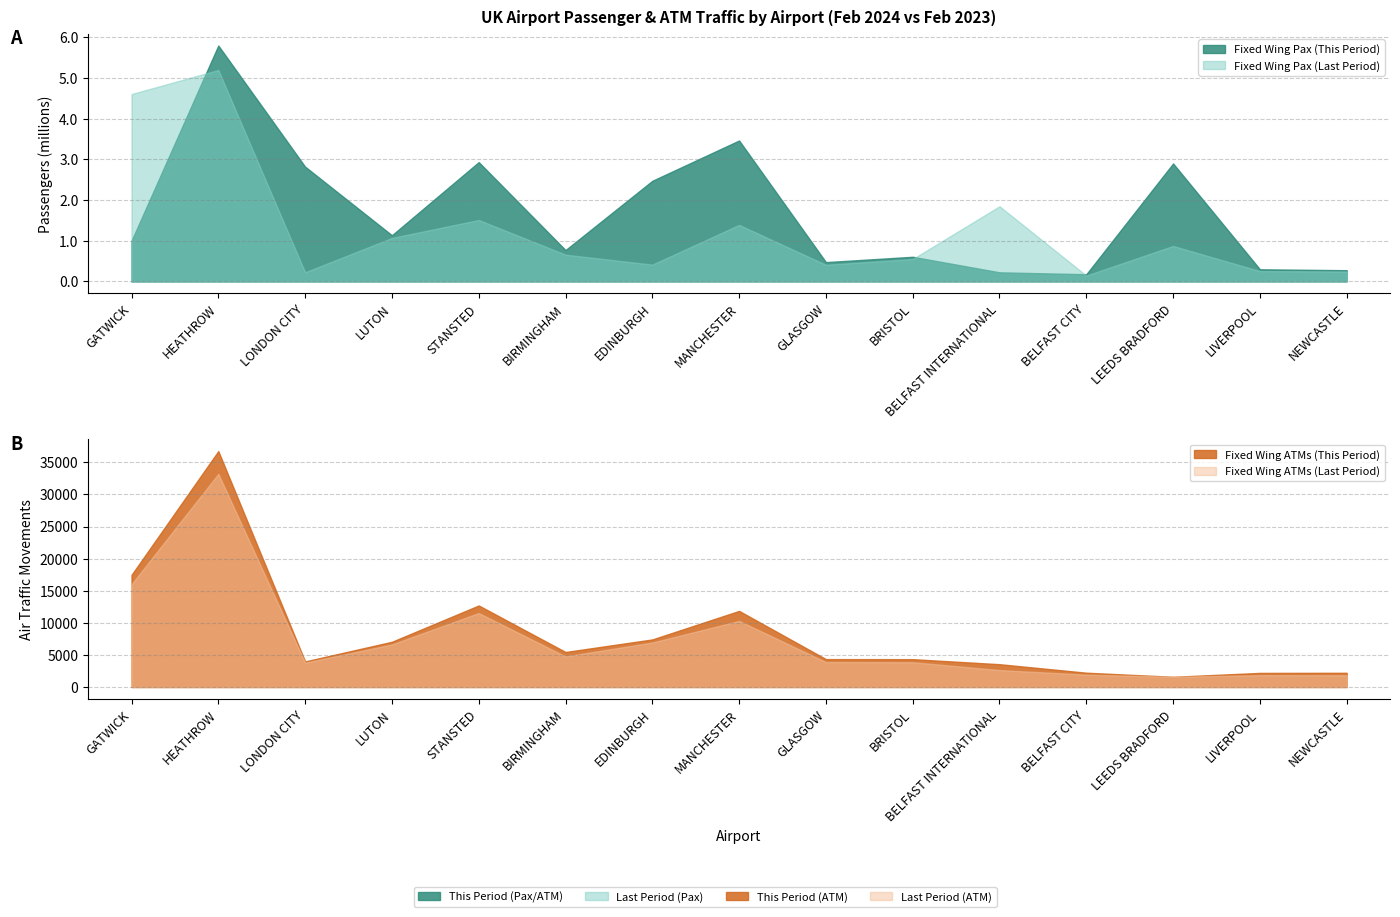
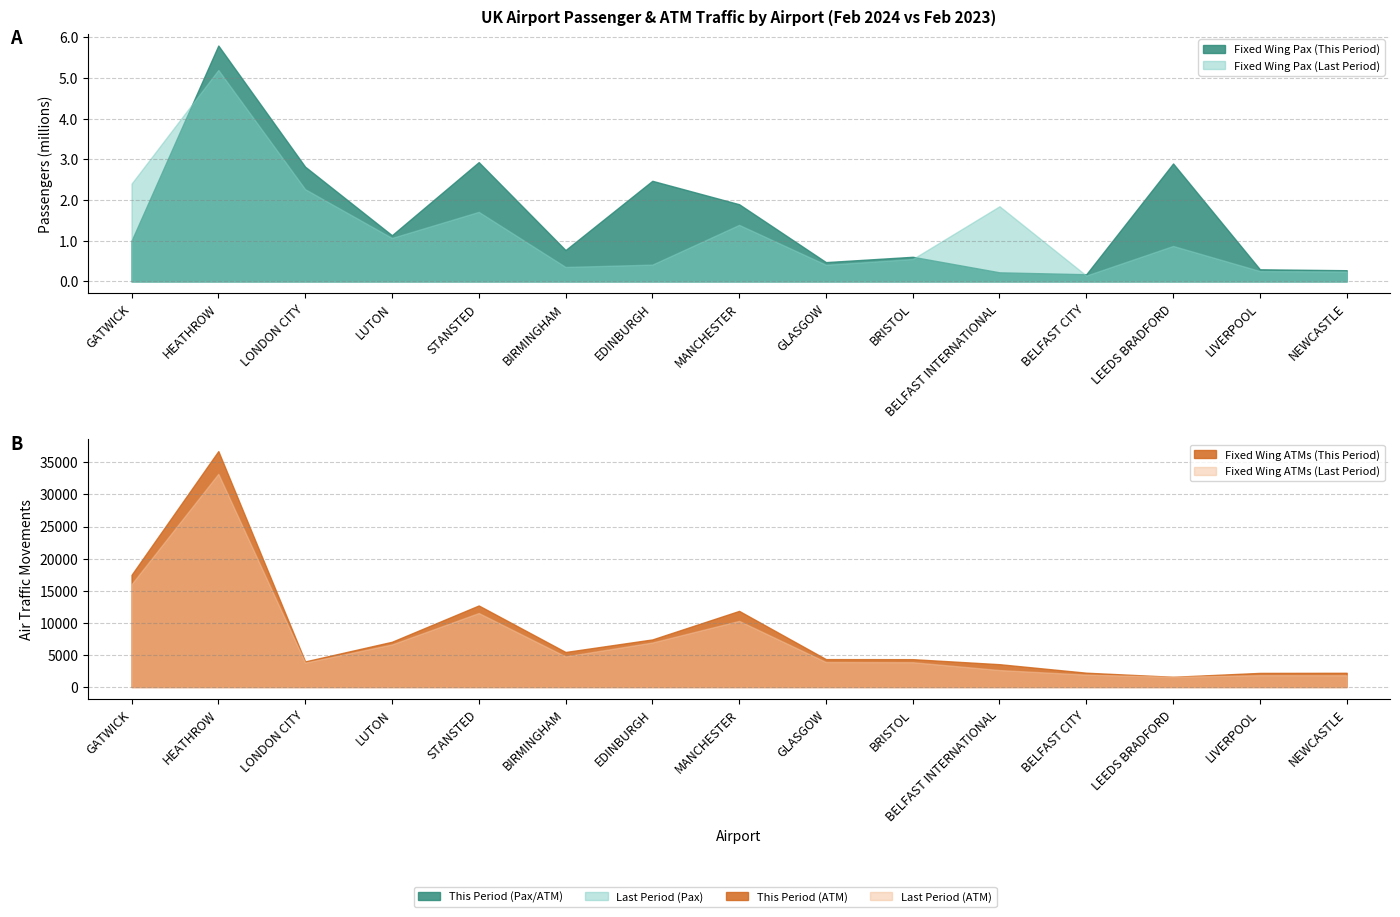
  {
    "UK Airport Passenger & ATM Traffic by Airport (Feb 2024 vs Feb 2023)": {
      "Fixed Wing Pax (This Period)": {
        "GATWICK": 1.0,
        "HEATHROW": 5.8,
        "LONDON CITY": 2.8,
        "LUTON": 1.1,
        "STANSTED": 2.9,
        "BIRMINGHAM": 0.8,
        "EDINBURGH": 2.5,
-       "MANCHESTER": 3.5,
+       "MANCHESTER": 1.9,
        "GLASGOW": 0.5,
        "BELFAST INTERNATIONAL": 0.2,
        "LEEDS BRADFORD": 2.9
      },
      "Fixed Wing Pax (Last Period)": {
-       "GATWICK": 4.6,
+       "GATWICK": 2.4,
        "HEATHROW": 5.2,
-       "LONDON CITY": 0.2,
+       "LONDON CITY": 2.3,
        "LUTON": 1.1,
-       "STANSTED": 1.5,
-       "BIRMINGHAM": 0.7,
+       "STANSTED": 1.7,
+       "BIRMINGHAM": 0.4,
        "EDINBURGH": 0.4,
        "MANCHESTER": 1.4,
        "GLASGOW": 0.4,
        "BELFAST INTERNATIONAL": 1.8,
        "LEEDS BRADFORD": 0.9
      }
    }
  }
